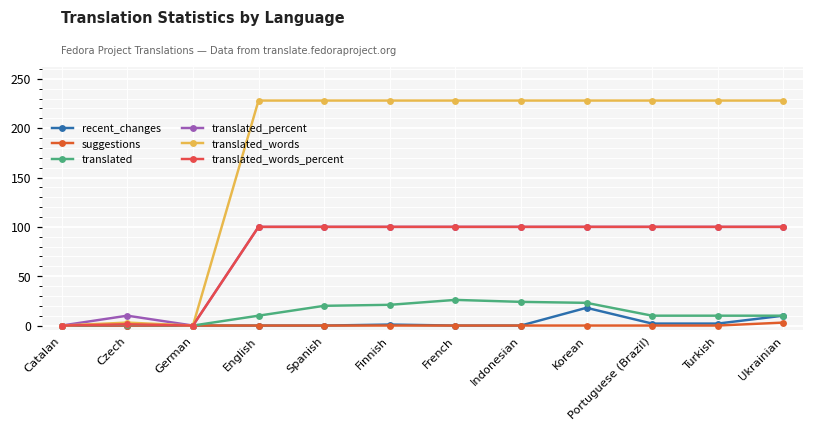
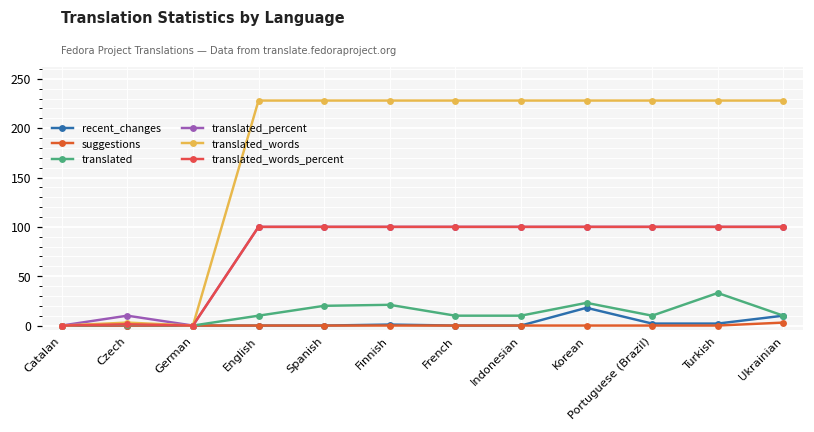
  {
    "recent_changes": {
      "Korean": 20
    },
    "translated": {
      "English": 10,
      "Spanish": 20,
      "Finnish": 20,
-     "French": 30,
-     "Indonesian": 20,
+     "French": 10,
+     "Indonesian": 10,
      "Korean": 20,
      "Portuguese (Brazil)": 10,
-     "Turkish": 10
+     "Turkish": 30
    },
    "translated_percent": {
      "Czech": 10
    },
    "translated_words": {
      "English": 230,
      "Spanish": 230,
      "Finnish": 230,
      "French": 230,
      "Indonesian": 230,
      "Korean": 230,
      "Portuguese (Brazil)": 230,
      "Turkish": 230,
      "Ukrainian": 230
    }
  }
